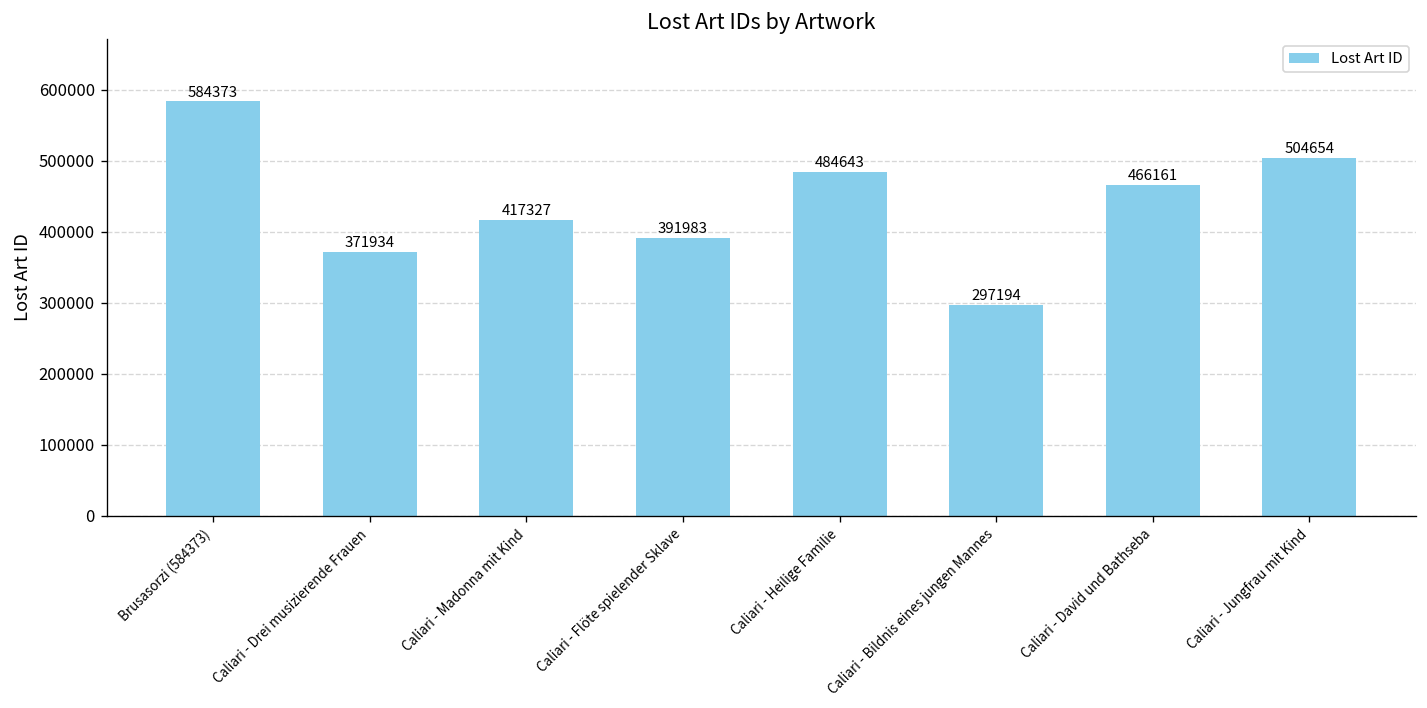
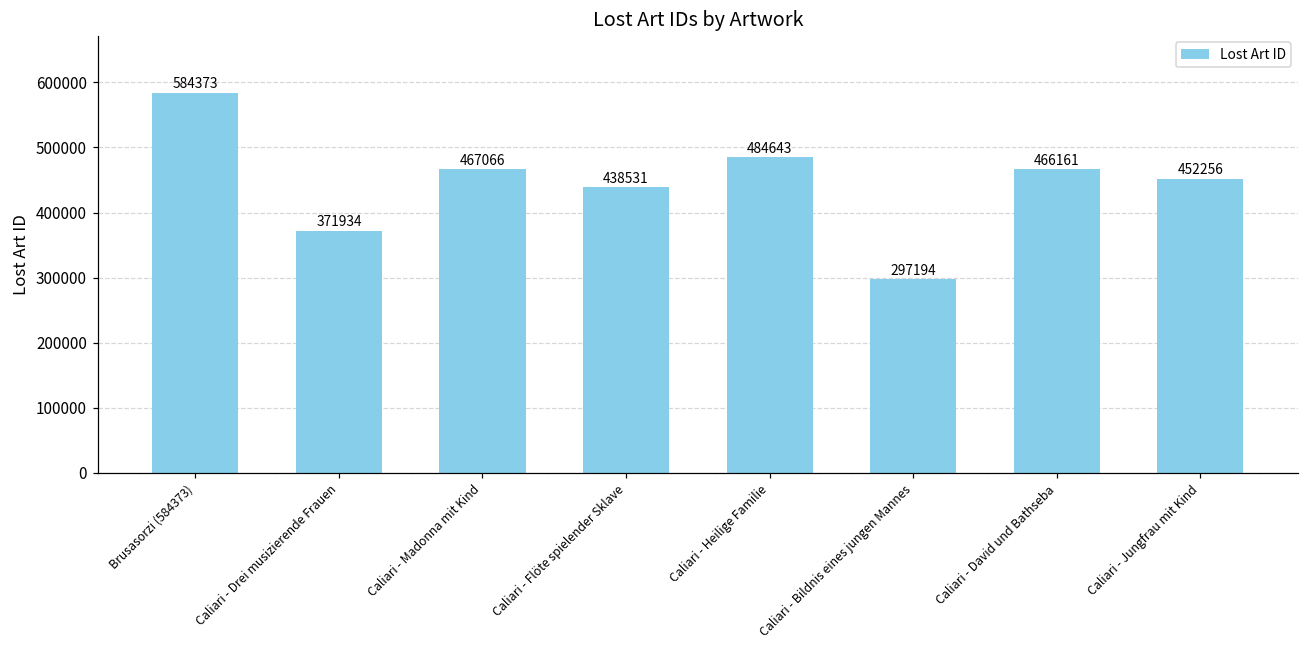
  {
    "Brusasorzi (584373)": 584373,
    "Caliari - Drei musizierende Frauen": 371934,
-   "Caliari - Madonna mit Kind": 417327,
-   "Caliari - Flöte spielender Sklave": 391983,
+   "Caliari - Madonna mit Kind": 467066,
+   "Caliari - Flöte spielender Sklave": 438531,
    "Caliari - Heilige Familie": 484643,
    "Caliari - Bildnis eines jungen Mannes": 297194,
    "Caliari - David und Bathseba": 466161,
-   "Caliari - Jungfrau mit Kind": 504654
+   "Caliari - Jungfrau mit Kind": 452256
  }
